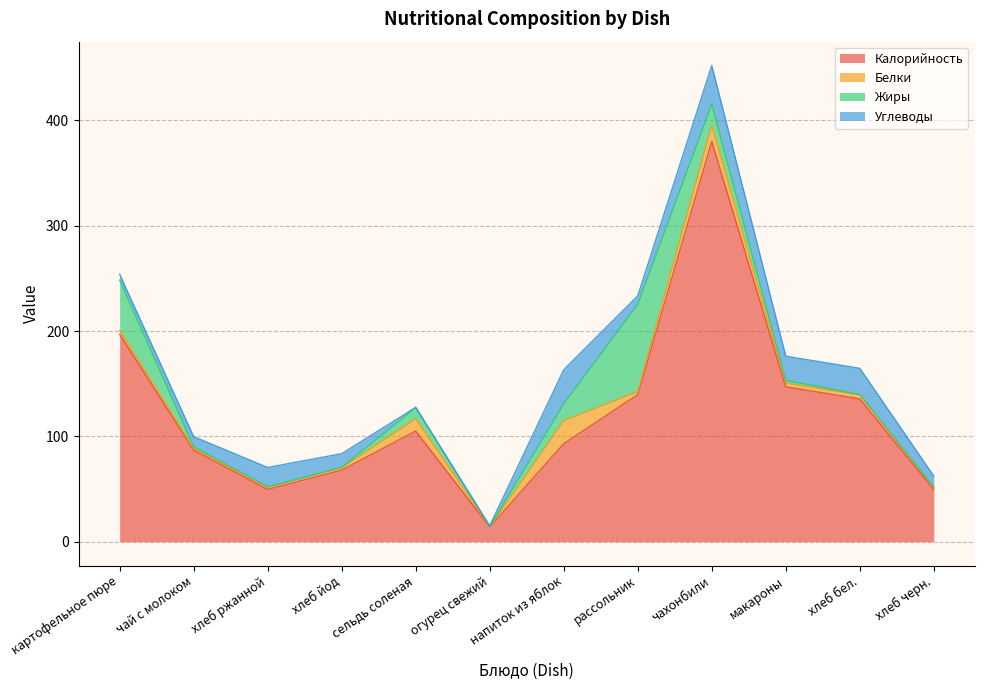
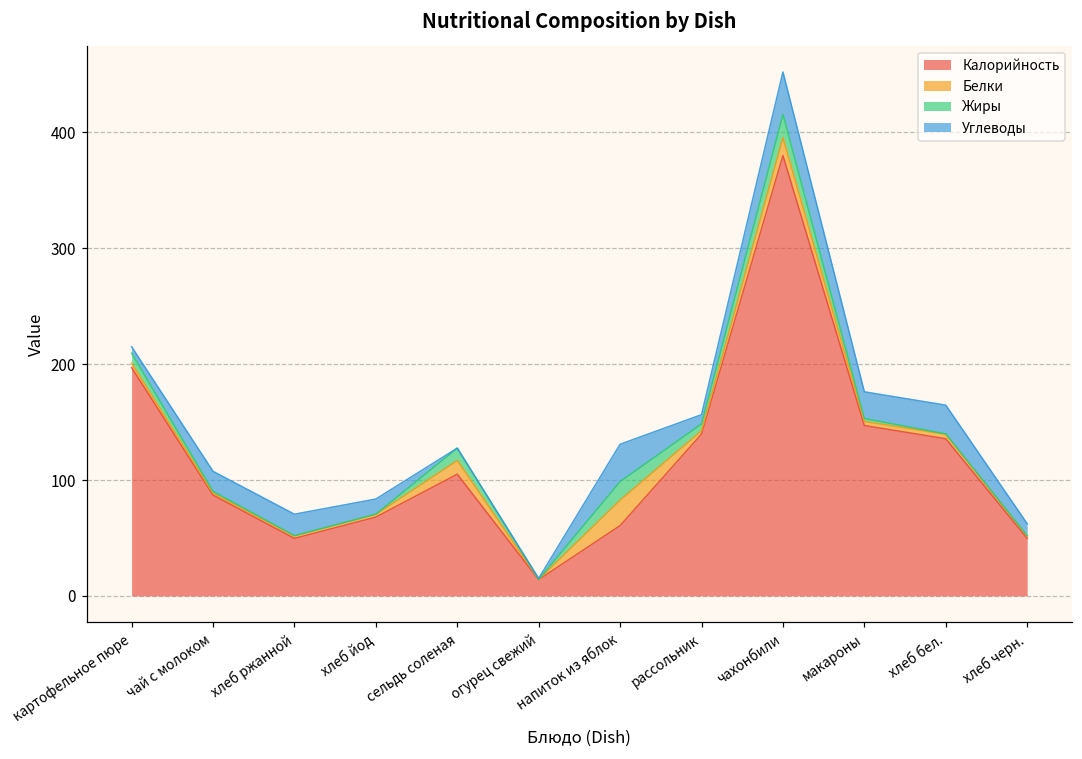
  {
    "Калорийность": {
      "картофельное пюре": 197,
      "сельдь соленая": 105,
-     "напиток из яблок": 93,
+     "напиток из яблок": 61,
      "рассольник": 140,
      "чахонбили": 380,
      "макароны": 147,
      "хлеб бел.": 136
    },
    "Белки": {
      "картофельное пюре": 4,
      "сельдь соленая": 12,
      "напиток из яблок": 22,
      "рассольник": 3,
      "чахонбили": 16,
      "макароны": 4
    },
    "Жиры": {
-     "картофельное пюре": 48,
+     "картофельное пюре": 9,
      "напиток из яблок": 16,
-     "рассольник": 83,
+     "рассольник": 6,
      "чахонбили": 20,
      "макароны": 3
    },
    "Углеводы": {
      "картофельное пюре": 6,
-     "чай с молоком": 10,
+     "чай с молоком": 17,
      "хлеб ржанной": 18,
      "хлеб йод": 13,
      "напиток из яблок": 32,
      "рассольник": 8,
      "чахонбили": 37,
      "макароны": 23,
      "хлеб бел.": 25,
      "хлеб черн.": 10
    }
  }
